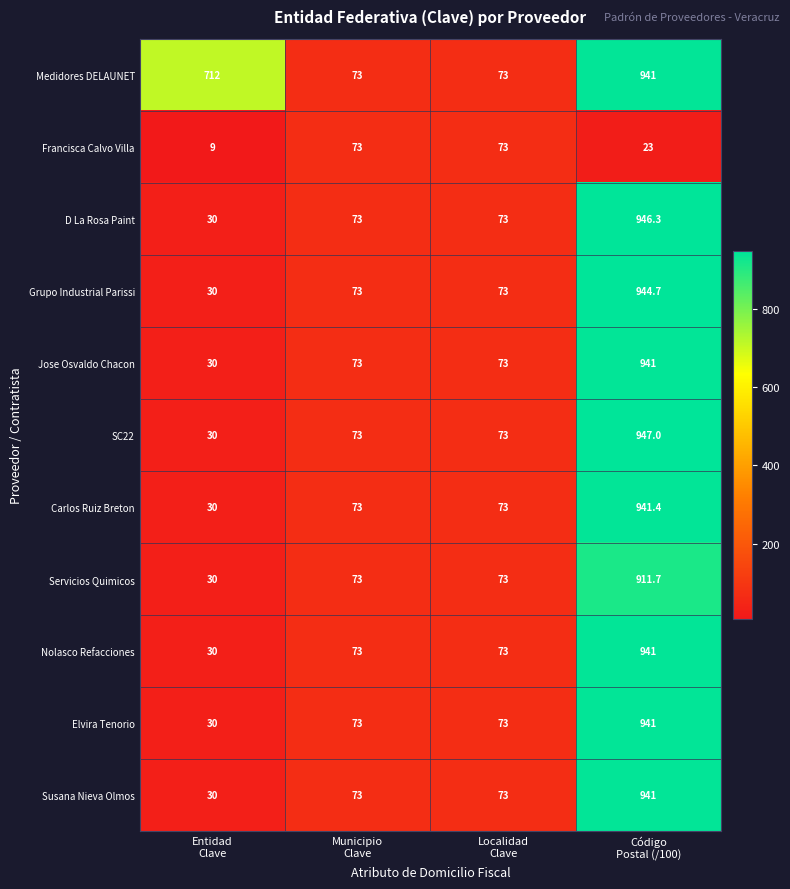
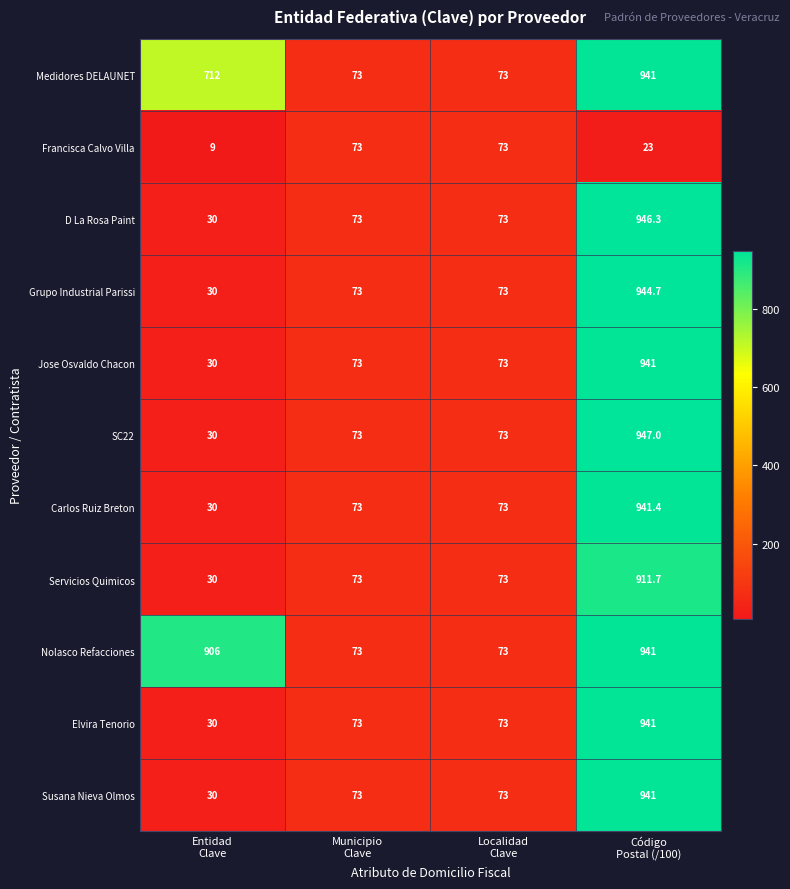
  {
    "Medidores DELAUNET": {
      "Entidad Clave": 712,
      "Municipio Clave": 73,
      "Localidad Clave": 73,
      "Código Postal (/100)": 941
    },
    "Francisca Calvo Villa": {
      "Entidad Clave": 9,
      "Municipio Clave": 73,
      "Localidad Clave": 73,
      "Código Postal (/100)": 23
    },
    "D La Rosa Paint": {
      "Entidad Clave": 30,
      "Municipio Clave": 73,
      "Localidad Clave": 73,
      "Código Postal (/100)": 946.3
    },
    "Grupo Industrial Parissi": {
      "Entidad Clave": 30,
      "Municipio Clave": 73,
      "Localidad Clave": 73,
      "Código Postal (/100)": 944.7
    },
    "Jose Osvaldo Chacon": {
      "Entidad Clave": 30,
      "Municipio Clave": 73,
      "Localidad Clave": 73,
      "Código Postal (/100)": 941
    },
    "SC22": {
      "Entidad Clave": 30,
      "Municipio Clave": 73,
      "Localidad Clave": 73,
      "Código Postal (/100)": 947.0
    },
    "Carlos Ruiz Breton": {
      "Entidad Clave": 30,
      "Municipio Clave": 73,
      "Localidad Clave": 73,
      "Código Postal (/100)": 941.4
    },
    "Servicios Quimicos": {
      "Entidad Clave": 30,
      "Municipio Clave": 73,
      "Localidad Clave": 73,
      "Código Postal (/100)": 911.7
    },
    "Nolasco Refacciones": {
-     "Entidad Clave": 30,
+     "Entidad Clave": 906,
      "Municipio Clave": 73,
      "Localidad Clave": 73,
      "Código Postal (/100)": 941
    },
    "Elvira Tenorio": {
      "Entidad Clave": 30,
      "Municipio Clave": 73,
      "Localidad Clave": 73,
      "Código Postal (/100)": 941
    },
    "Susana Nieva Olmos": {
      "Entidad Clave": 30,
      "Municipio Clave": 73,
      "Localidad Clave": 73,
      "Código Postal (/100)": 941
    }
  }
